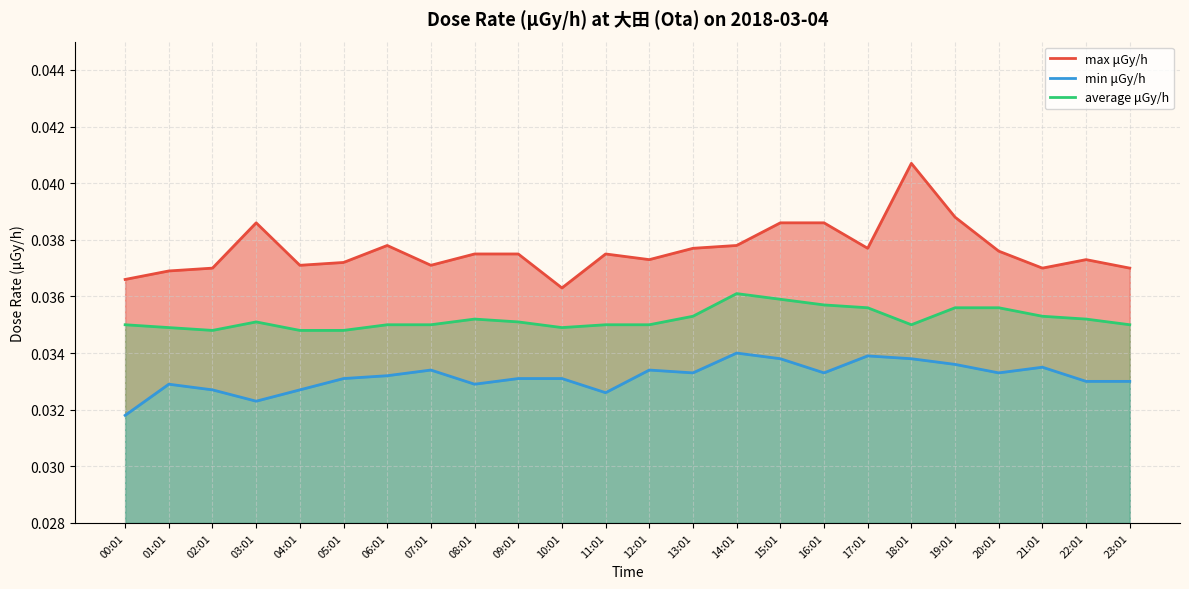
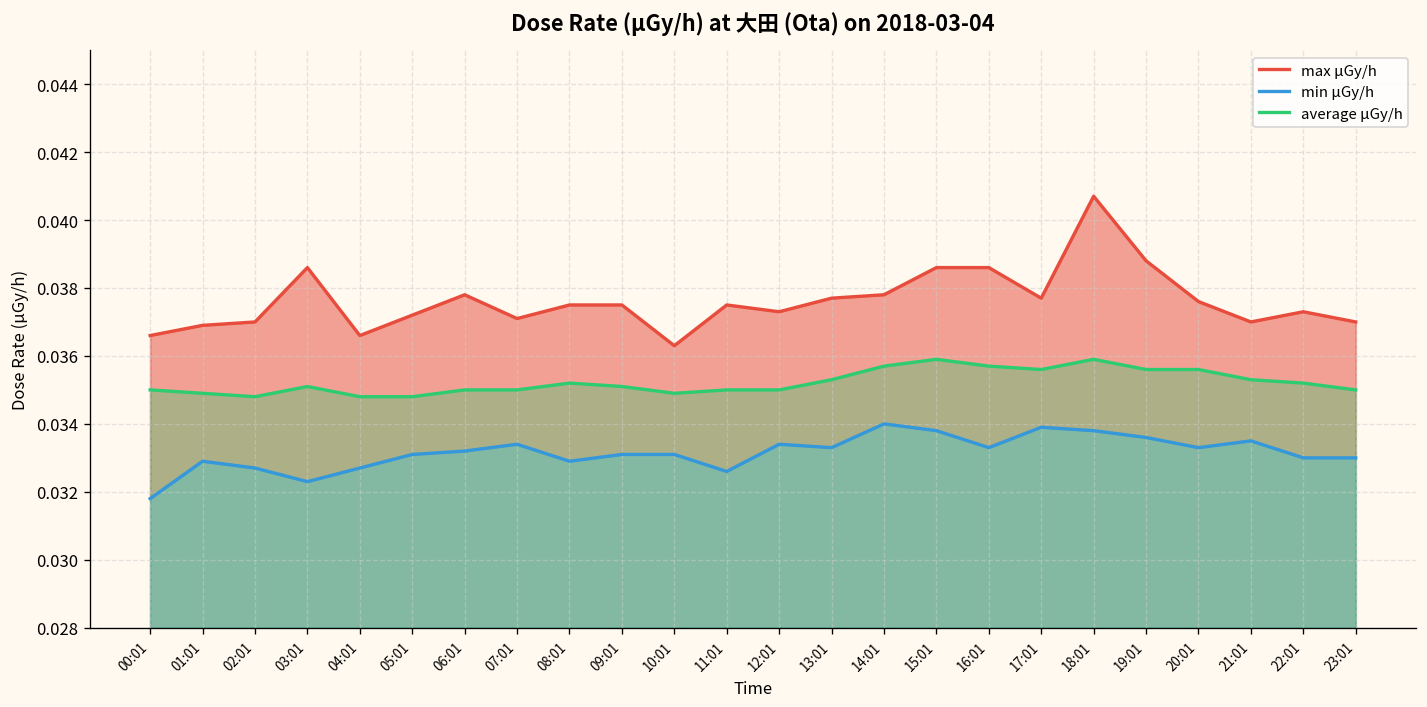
  {
    "max μGy/h": {
      "00:01": 0.0366,
      "01:01": 0.0369,
      "02:01": 0.0370,
      "03:01": 0.0386,
-     "04:01": 0.0371,
+     "04:01": 0.0366,
      "05:01": 0.0372,
      "06:01": 0.0378,
      "07:01": 0.0371,
      "08:01": 0.0375,
      "09:01": 0.0375,
      "10:01": 0.0363,
      "11:01": 0.0375,
      "12:01": 0.0373,
      "13:01": 0.0377,
      "14:01": 0.0378,
      "15:01": 0.0386,
      "16:01": 0.0386,
      "17:01": 0.0377,
      "18:01": 0.0407,
      "19:01": 0.0388,
      "20:01": 0.0376,
      "21:01": 0.0370,
      "22:01": 0.0373,
      "23:01": 0.0370
    },
    "min μGy/h": {
      "00:01": 0.0318,
      "01:01": 0.0329,
      "02:01": 0.0327,
      "03:01": 0.0323,
      "04:01": 0.0327,
      "05:01": 0.0331,
      "06:01": 0.0332,
      "07:01": 0.0334,
      "08:01": 0.0329,
      "09:01": 0.0331,
      "10:01": 0.0331,
      "11:01": 0.0326,
      "12:01": 0.0334,
      "13:01": 0.0333,
      "14:01": 0.0340,
      "15:01": 0.0338,
      "16:01": 0.0333,
      "17:01": 0.0339,
      "18:01": 0.0338,
      "19:01": 0.0336,
      "20:01": 0.0333,
      "21:01": 0.0335,
      "22:01": 0.0330,
      "23:01": 0.0330
    },
    "average μGy/h": {
      "00:01": 0.0350,
      "01:01": 0.0349,
      "02:01": 0.0348,
      "03:01": 0.0351,
      "04:01": 0.0348,
      "05:01": 0.0348,
      "06:01": 0.0350,
      "07:01": 0.0350,
      "08:01": 0.0352,
      "09:01": 0.0351,
      "10:01": 0.0349,
      "11:01": 0.0350,
      "12:01": 0.0350,
      "13:01": 0.0353,
-     "14:01": 0.0361,
+     "14:01": 0.0357,
      "15:01": 0.0359,
      "16:01": 0.0357,
      "17:01": 0.0356,
-     "18:01": 0.0350,
+     "18:01": 0.0359,
      "19:01": 0.0356,
      "20:01": 0.0356,
      "21:01": 0.0353,
      "22:01": 0.0352,
      "23:01": 0.0350
    }
  }
